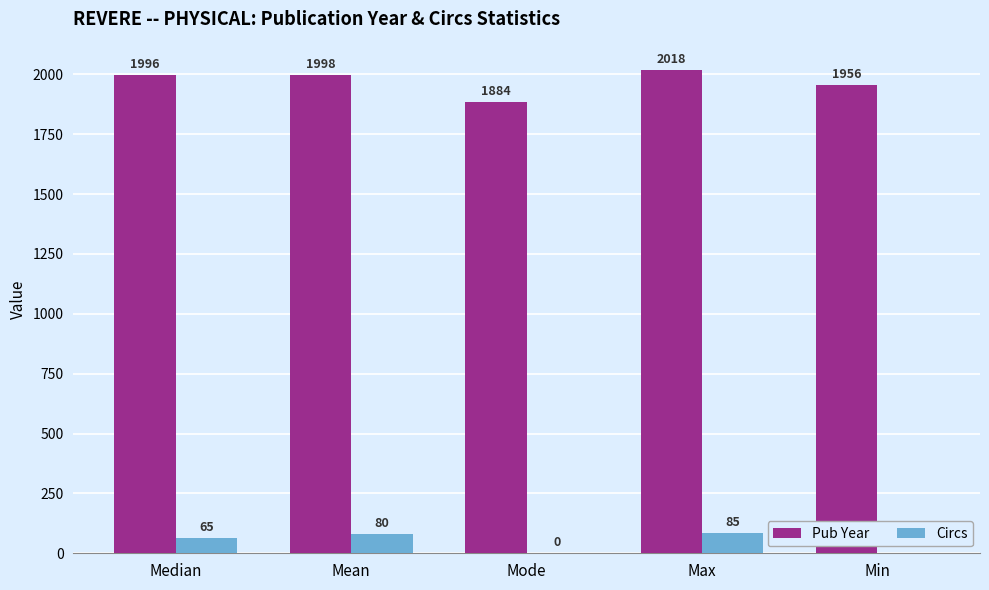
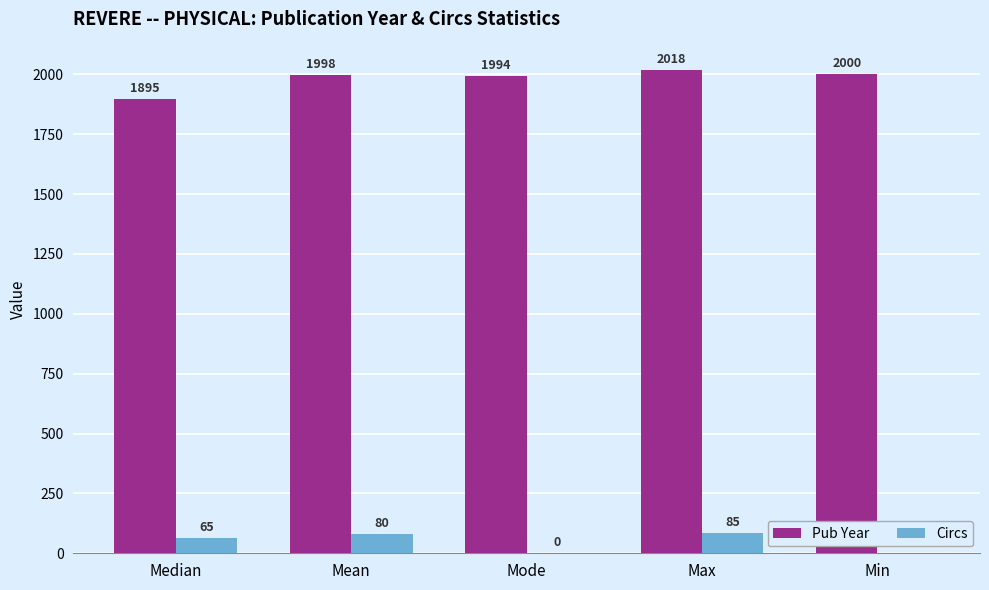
  {
    "Pub Year": {
-     "Median": 1996,
+     "Median": 1895,
      "Mean": 1998,
-     "Mode": 1884,
+     "Mode": 1994,
      "Max": 2018,
-     "Min": 1956
+     "Min": 2000
    },
    "Circs": {
      "Median": 65,
      "Mean": 80,
      "Mode": 0,
      "Max": 85
    }
  }
